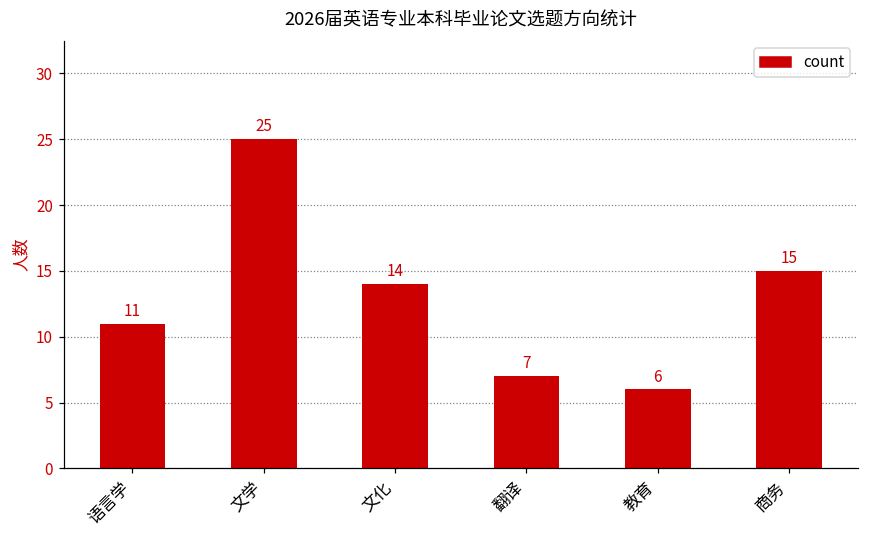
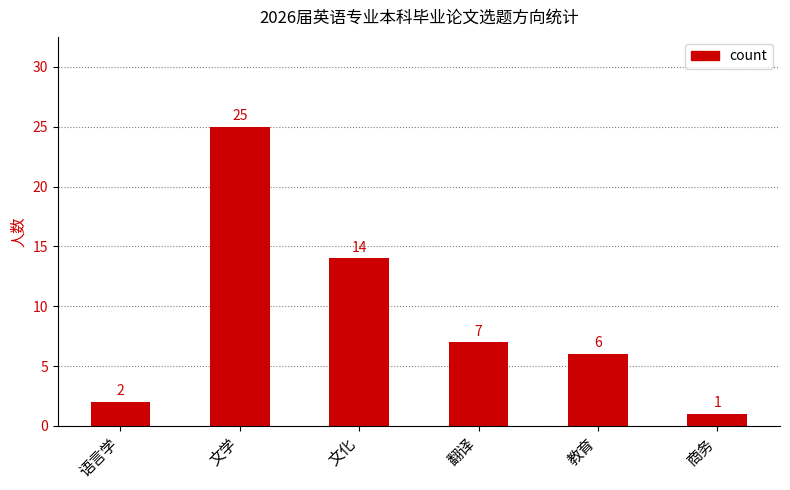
  {
-   "语言学": 11,
+   "语言学": 2,
    "文学": 25,
    "文化": 14,
    "翻译": 7,
    "教育": 6,
-   "商务": 15
+   "商务": 1
  }
